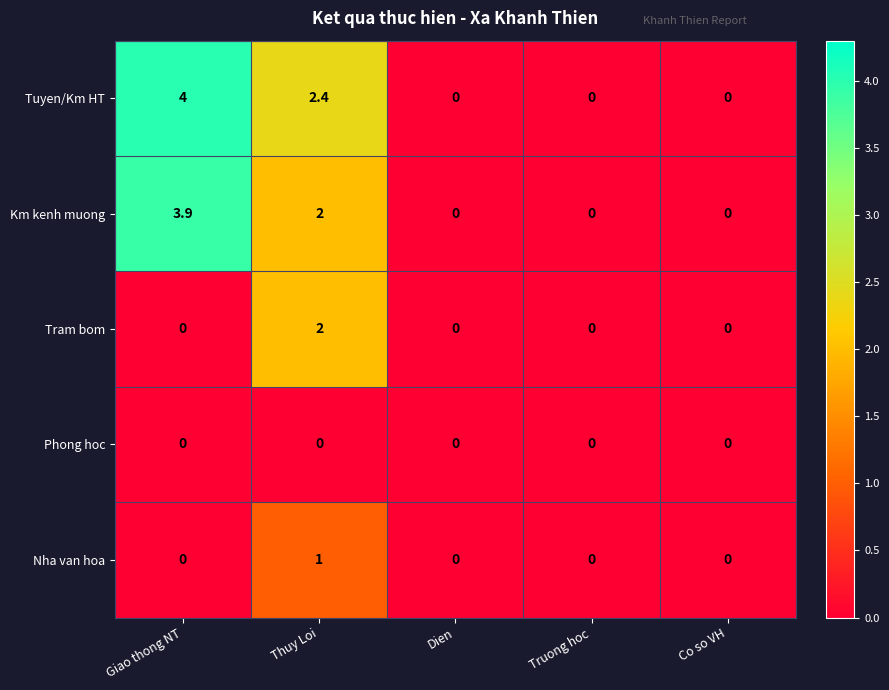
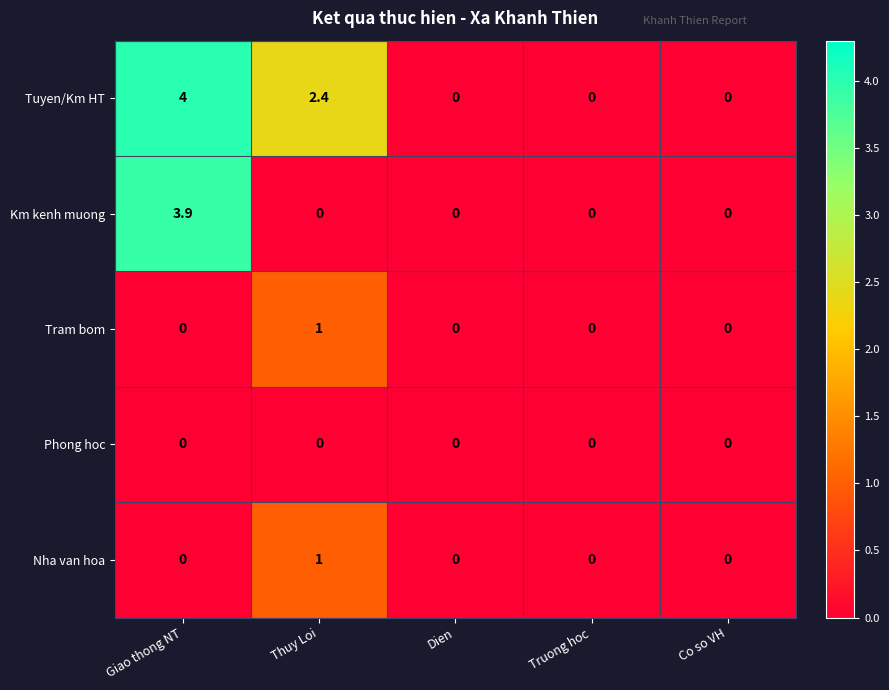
  {
    "Tuyen/Km HT": {
      "Giao thong NT": 4,
      "Thuy Loi": 2.4,
      "Dien": 0,
      "Truong hoc": 0,
      "Co so VH": 0
    },
    "Km kenh muong": {
      "Giao thong NT": 3.9,
-     "Thuy Loi": 2,
+     "Thuy Loi": 0,
      "Dien": 0,
      "Truong hoc": 0,
      "Co so VH": 0
    },
    "Tram bom": {
      "Giao thong NT": 0,
-     "Thuy Loi": 2,
+     "Thuy Loi": 1,
      "Dien": 0,
      "Truong hoc": 0,
      "Co so VH": 0
    },
    "Phong hoc": {
      "Giao thong NT": 0,
      "Thuy Loi": 0,
      "Dien": 0,
      "Truong hoc": 0,
      "Co so VH": 0
    },
    "Nha van hoa": {
      "Giao thong NT": 0,
      "Thuy Loi": 1,
      "Dien": 0,
      "Truong hoc": 0,
      "Co so VH": 0
    }
  }
